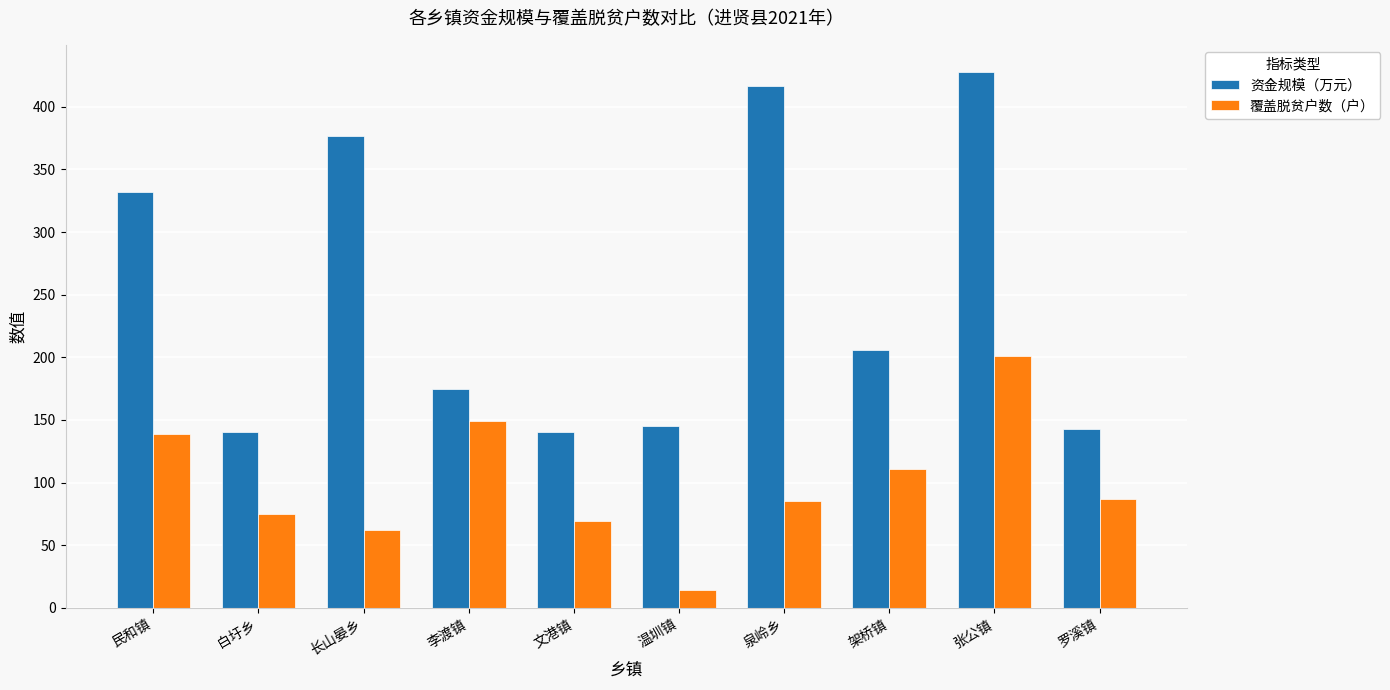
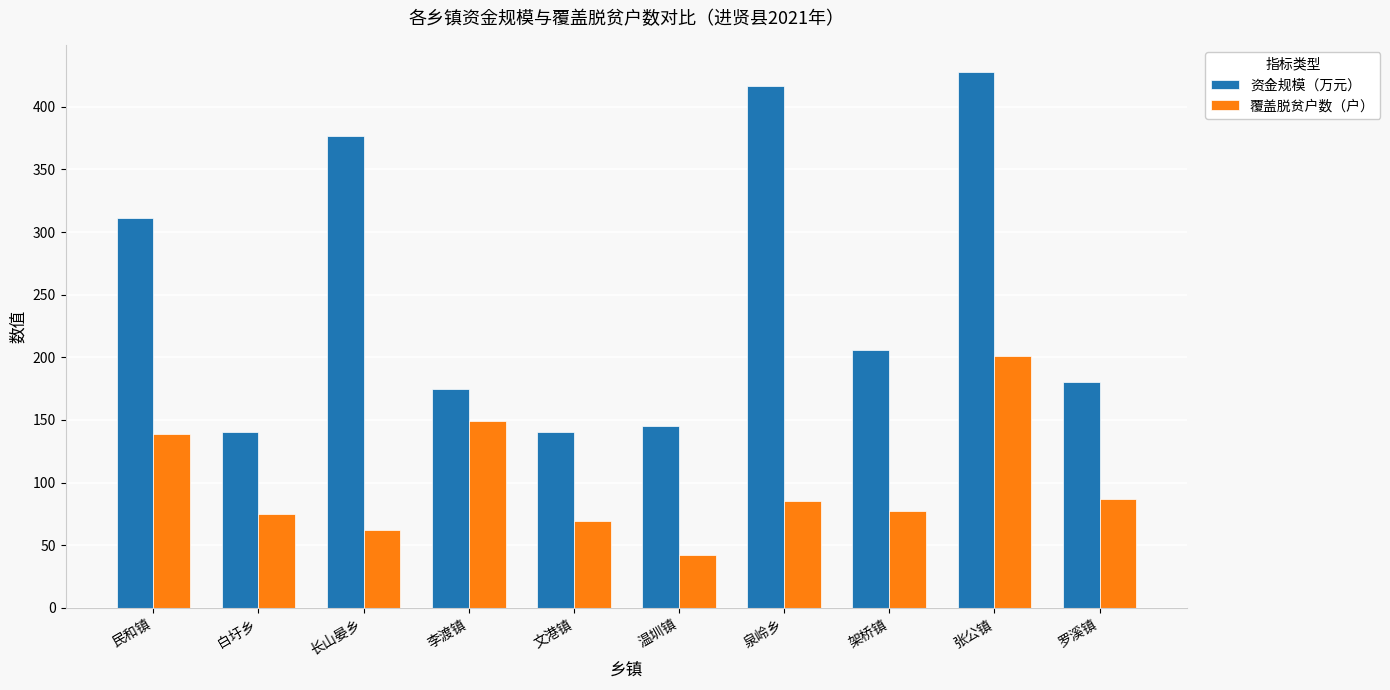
  {
    "资金规模（万元）": {
-     "民和镇": 332,
+     "民和镇": 311,
      "白圩乡": 140,
      "长山晏乡": 377,
      "李渡镇": 175,
      "文港镇": 140,
      "温圳镇": 145,
      "泉岭乡": 417,
      "架桥镇": 206,
      "张公镇": 428,
-     "罗溪镇": 143
+     "罗溪镇": 180
    },
    "覆盖脱贫户数（户）": {
      "民和镇": 139,
      "白圩乡": 75,
      "长山晏乡": 62,
      "李渡镇": 149,
      "文港镇": 69,
-     "温圳镇": 14,
+     "温圳镇": 42,
      "泉岭乡": 85,
-     "架桥镇": 111,
+     "架桥镇": 77,
      "张公镇": 201,
      "罗溪镇": 87
    }
  }
